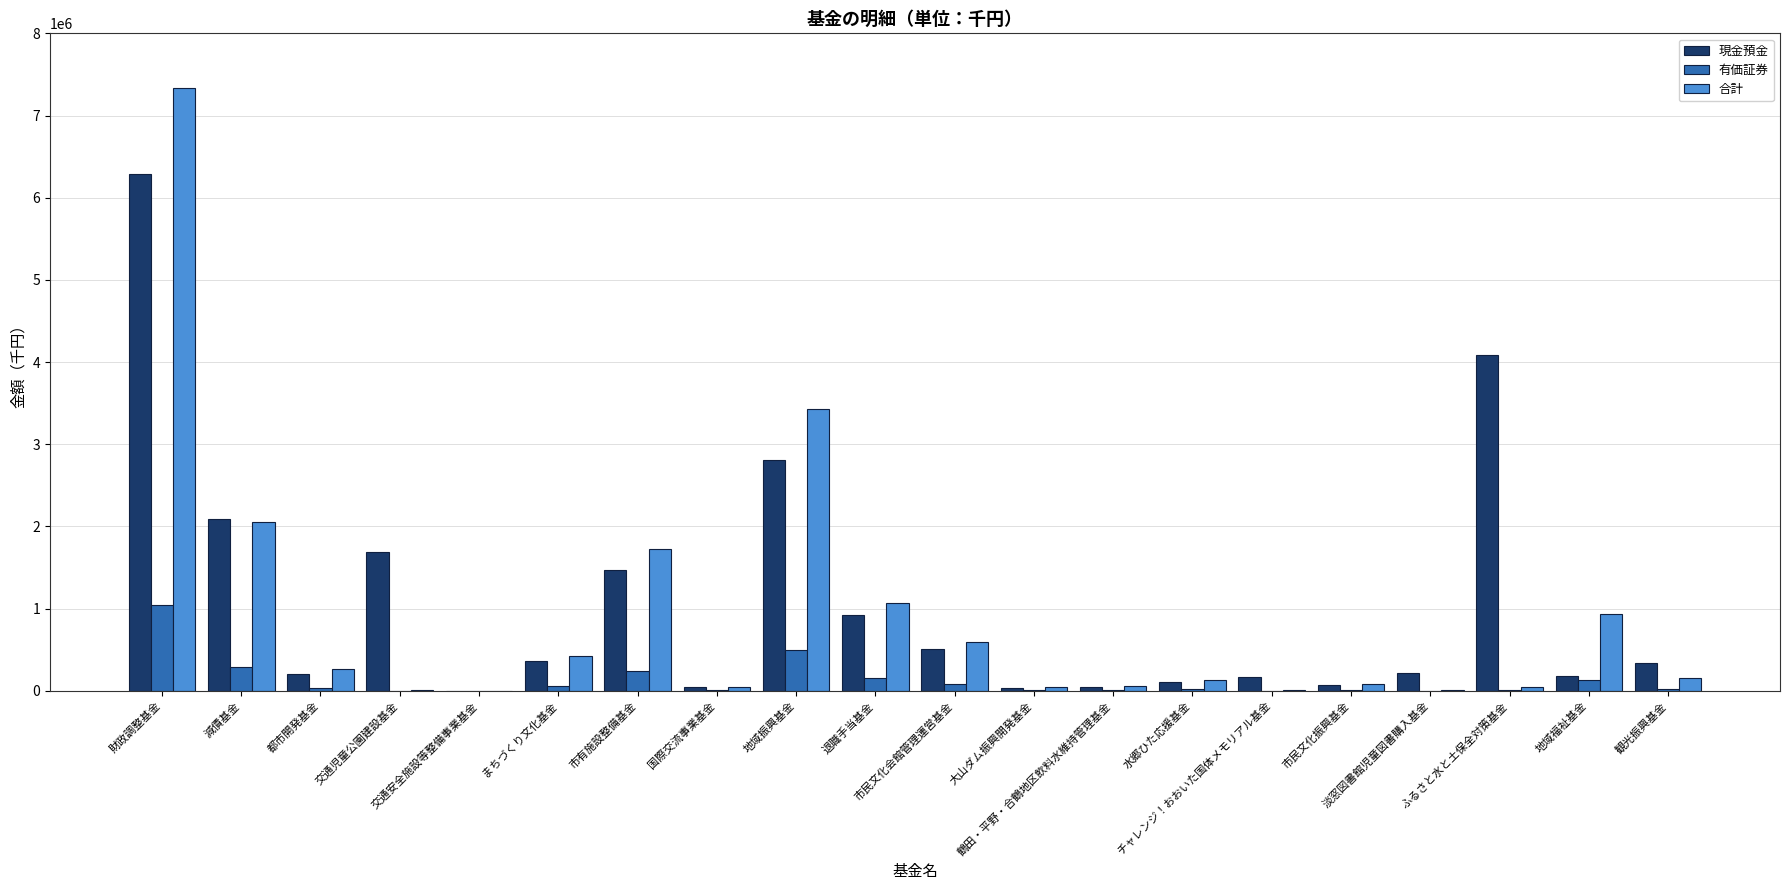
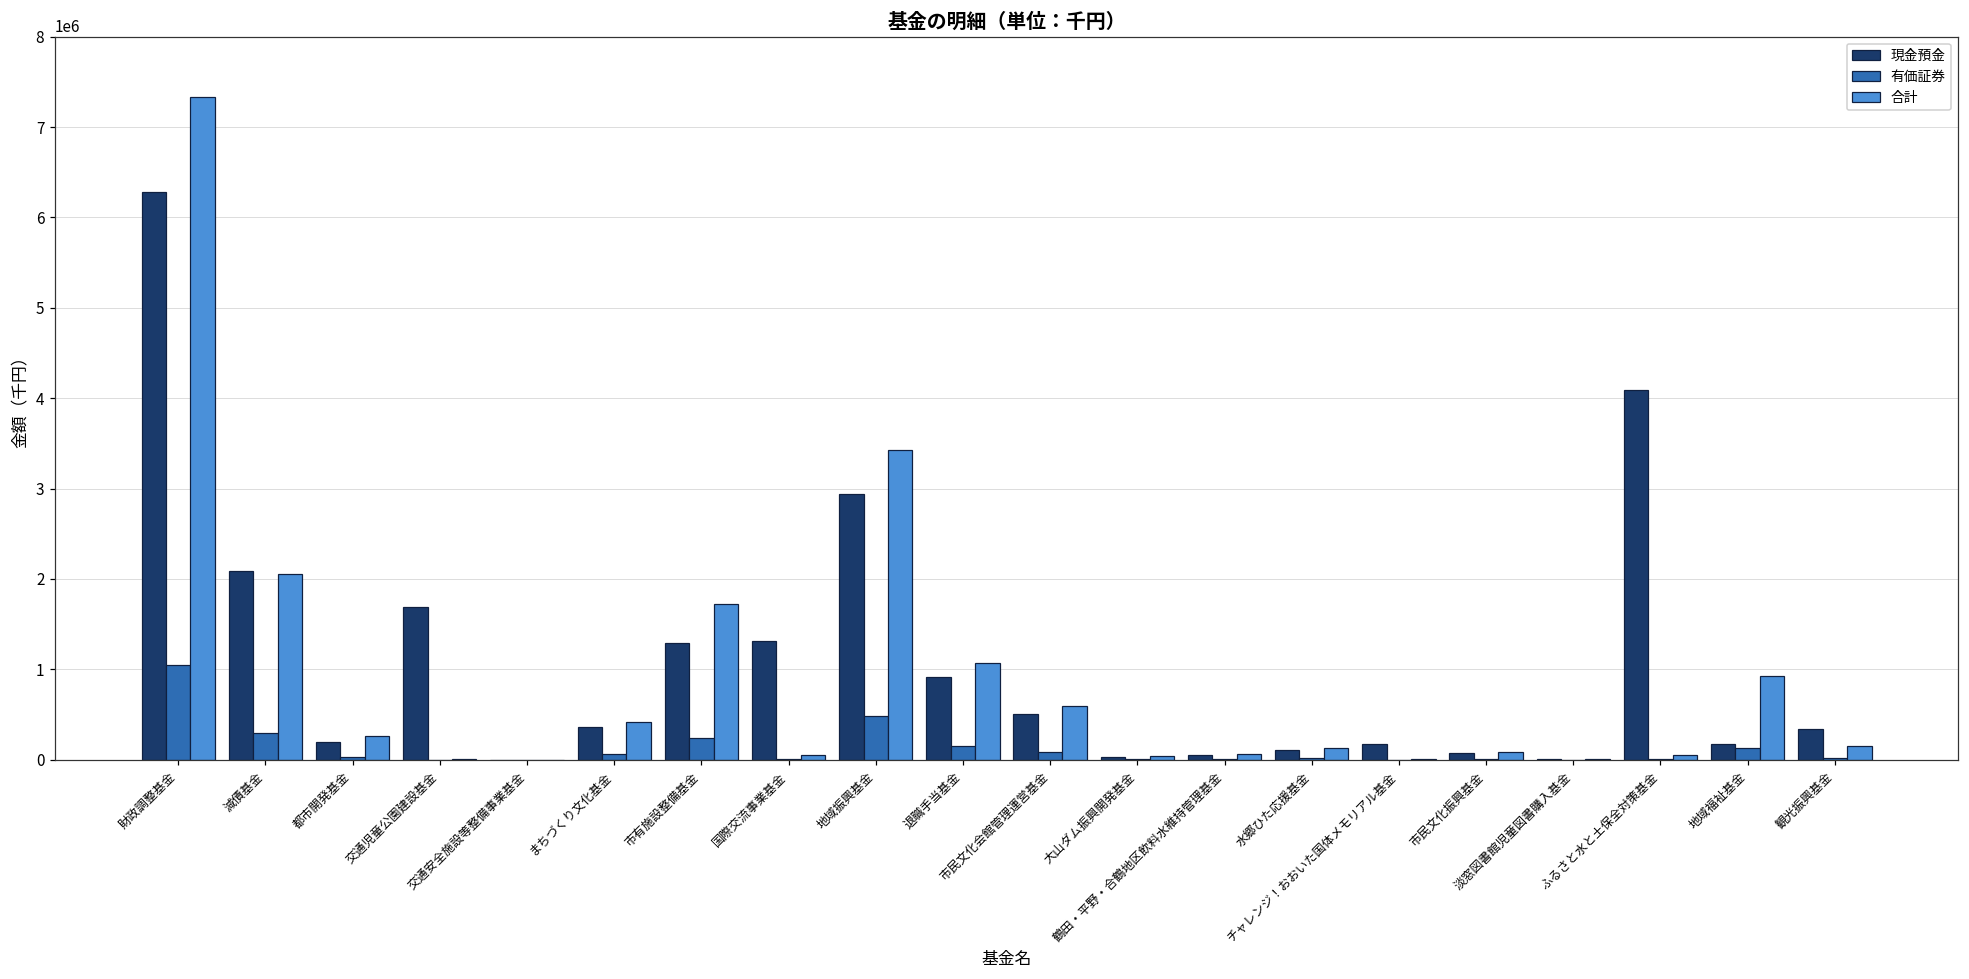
  {
    "現金預金": {
      "財政調整基金": 6300000,
      "減債基金": 2100000,
      "都市開発基金": 200000,
      "交通児童公園建設基金": 1700000,
      "まちづくり文化基金": 400000,
-     "市有施設整備基金": 1500000,
-     "国際交流事業基金": 0,
-     "地域振興基金": 2800000,
+     "市有施設整備基金": 1300000,
+     "国際交流事業基金": 1300000,
+     "地域振興基金": 2900000,
      "退職手当基金": 900000,
      "市民文化会館管理運営基金": 500000,
      "大山ダム振興開発基金": 0,
      "鶴田・平野・合鶴地区飲料水維持管理基金": 100000,
      "水郷ひた応援基金": 100000,
      "チャレンジ！おおいた国体メモリアル基金": 200000,
      "市民文化振興基金": 100000,
-     "淡窓図書館児童図書購入基金": 200000,
+     "淡窓図書館児童図書購入基金": 0,
      "ふるさと水と土保全対策基金": 4100000,
      "地域福祉基金": 200000,
      "観光振興基金": 300000
    }
  }
